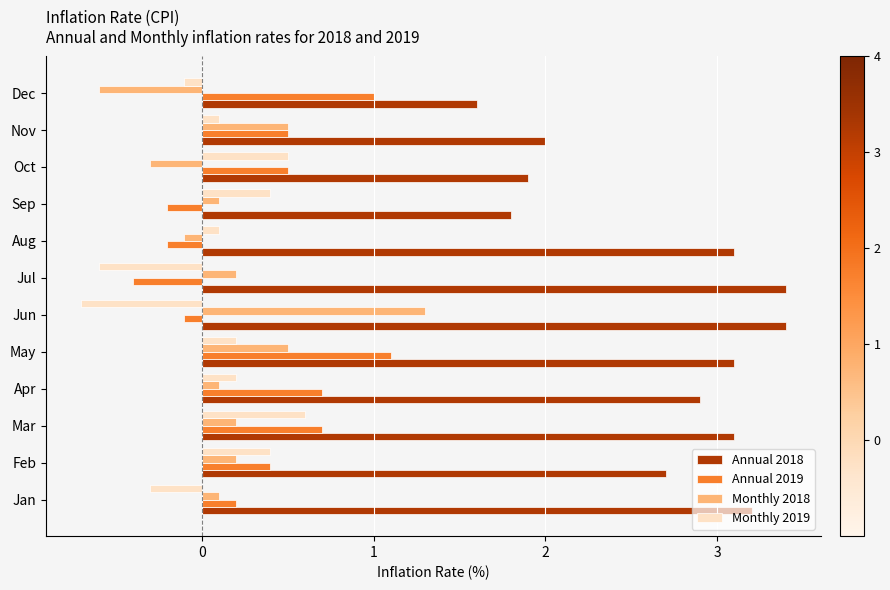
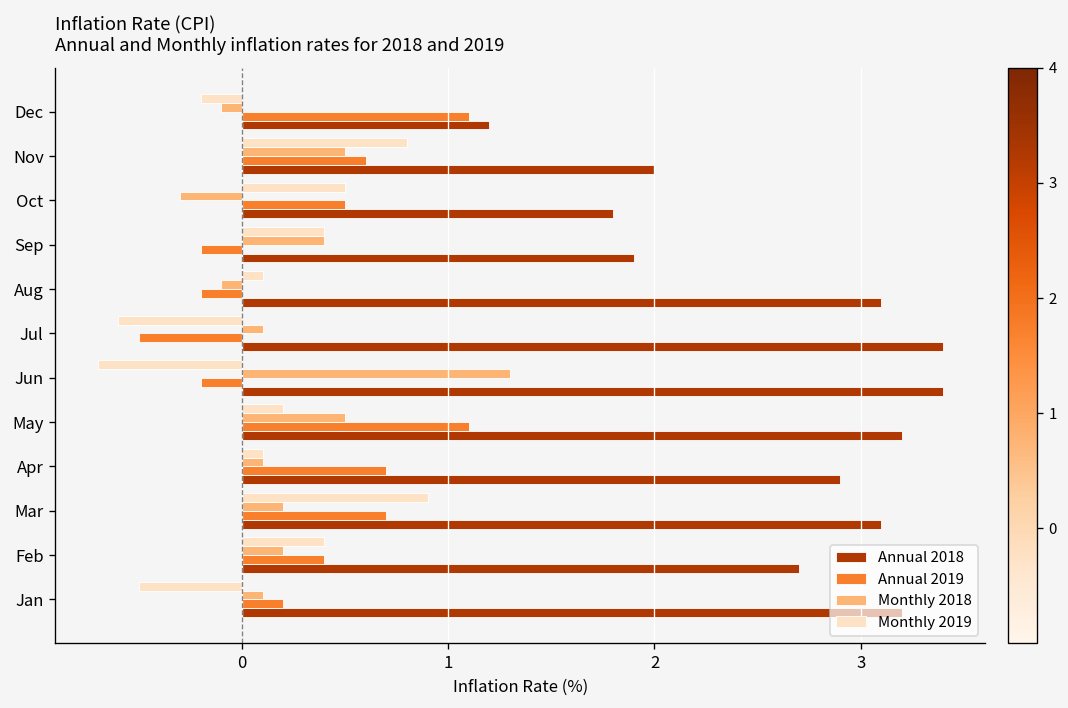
  {
    "Annual 2018": {
-     "Dec": 1.6,
+     "Dec": 1.2,
      "Nov": 2.0,
-     "Oct": 1.9,
-     "Sep": 1.8,
+     "Oct": 1.8,
+     "Sep": 1.9,
      "Aug": 3.1,
      "Jul": 3.4,
      "Jun": 3.4,
-     "May": 3.1,
+     "May": 3.2,
      "Apr": 2.9,
      "Mar": 3.1,
      "Feb": 2.7
    },
    "Annual 2019": {
-     "Dec": 1.0,
-     "Nov": 0.5,
+     "Dec": 1.1,
+     "Nov": 0.6,
      "Oct": 0.5,
      "Sep": -0.2,
      "Aug": -0.2,
-     "Jul": -0.4,
-     "Jun": -0.1,
+     "Jul": -0.5,
+     "Jun": -0.2,
      "May": 1.1,
      "Apr": 0.7,
      "Mar": 0.7,
      "Feb": 0.4,
      "Jan": 0.2
    },
    "Monthly 2018": {
-     "Dec": -0.6,
+     "Dec": -0.1,
      "Nov": 0.5,
      "Oct": -0.3,
-     "Sep": 0.1,
+     "Sep": 0.4,
      "Aug": -0.1,
-     "Jul": 0.2,
+     "Jul": 0.1,
      "Jun": 1.3,
      "May": 0.5,
      "Apr": 0.1,
      "Mar": 0.2,
      "Feb": 0.2,
      "Jan": 0.1
    },
    "Monthly 2019": {
-     "Dec": -0.1,
-     "Nov": 0.1,
+     "Dec": -0.2,
+     "Nov": 0.8,
      "Oct": 0.5,
      "Sep": 0.4,
      "Aug": 0.1,
      "Jul": -0.6,
      "Jun": -0.7,
      "May": 0.2,
-     "Apr": 0.2,
-     "Mar": 0.6,
+     "Apr": 0.1,
+     "Mar": 0.9,
      "Feb": 0.4,
-     "Jan": -0.3
+     "Jan": -0.5
    }
  }
